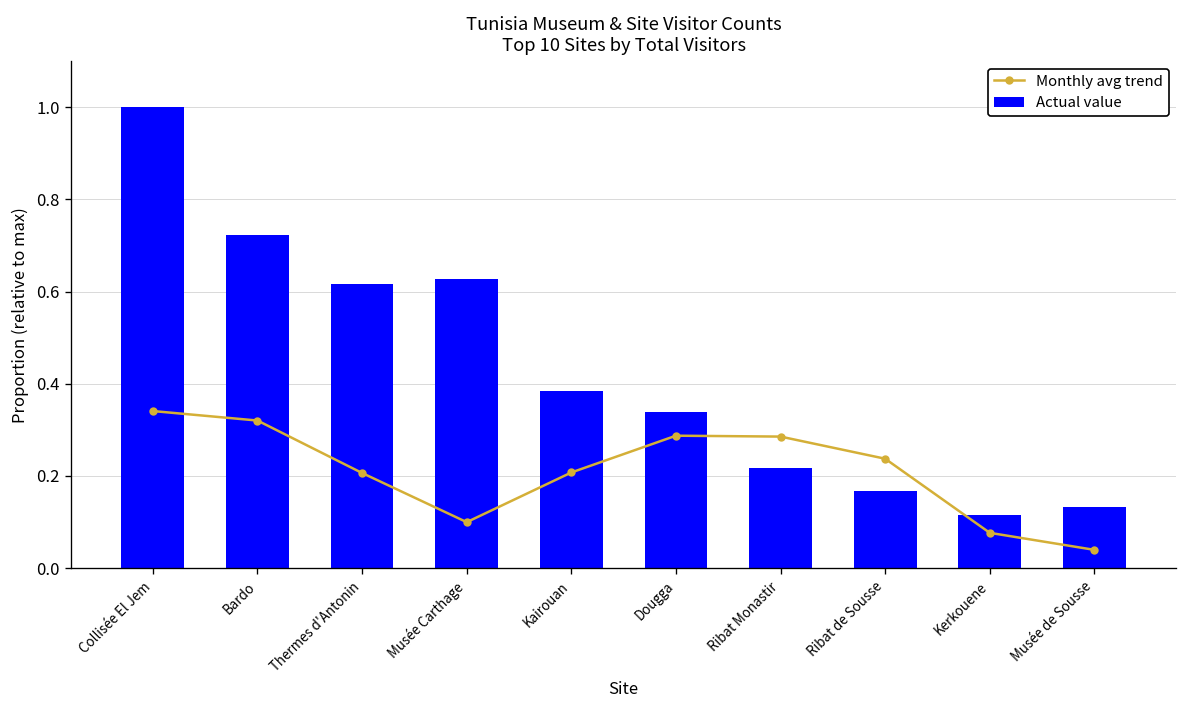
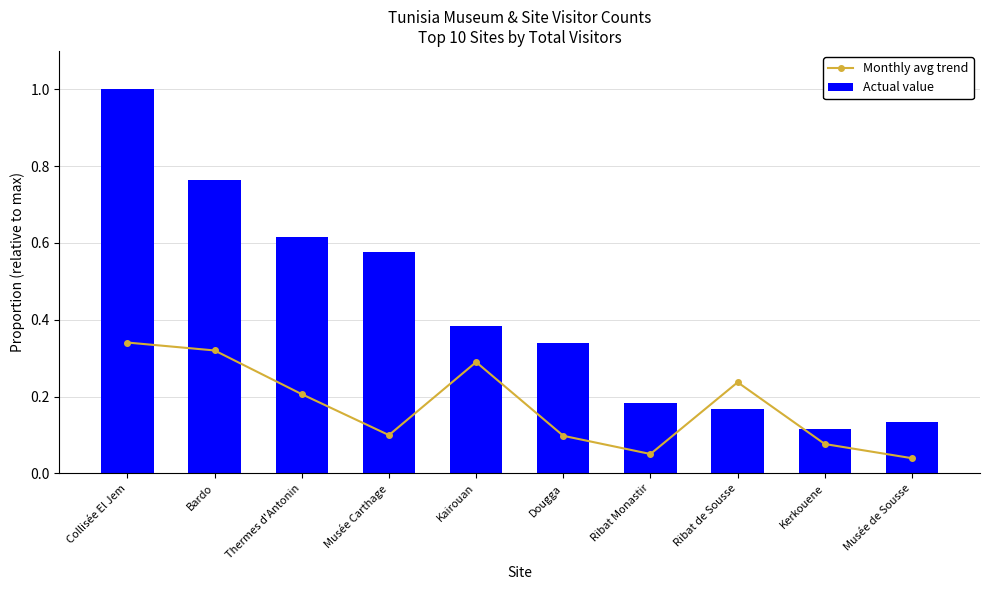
  {
    "Monthly avg trend": {
      "Collisée El Jem": 0.34,
      "Bardo": 0.32,
      "Thermes d'Antonin": 0.21,
      "Musée Carthage": 0.10,
-     "Kairouan": 0.21,
-     "Dougga": 0.29,
-     "Ribat Monastir": 0.29,
+     "Kairouan": 0.29,
+     "Dougga": 0.10,
+     "Ribat Monastir": 0.05,
      "Ribat de Sousse": 0.24,
      "Kerkouene": 0.08,
      "Musée de Sousse": 0.04
    },
    "Actual value": {
      "Collisée El Jem": 1.00,
-     "Bardo": 0.72,
+     "Bardo": 0.76,
      "Thermes d'Antonin": 0.62,
-     "Musée Carthage": 0.63,
+     "Musée Carthage": 0.58,
      "Kairouan": 0.38,
      "Dougga": 0.34,
-     "Ribat Monastir": 0.22,
+     "Ribat Monastir": 0.18,
      "Ribat de Sousse": 0.17,
      "Kerkouene": 0.12,
      "Musée de Sousse": 0.13
    }
  }
